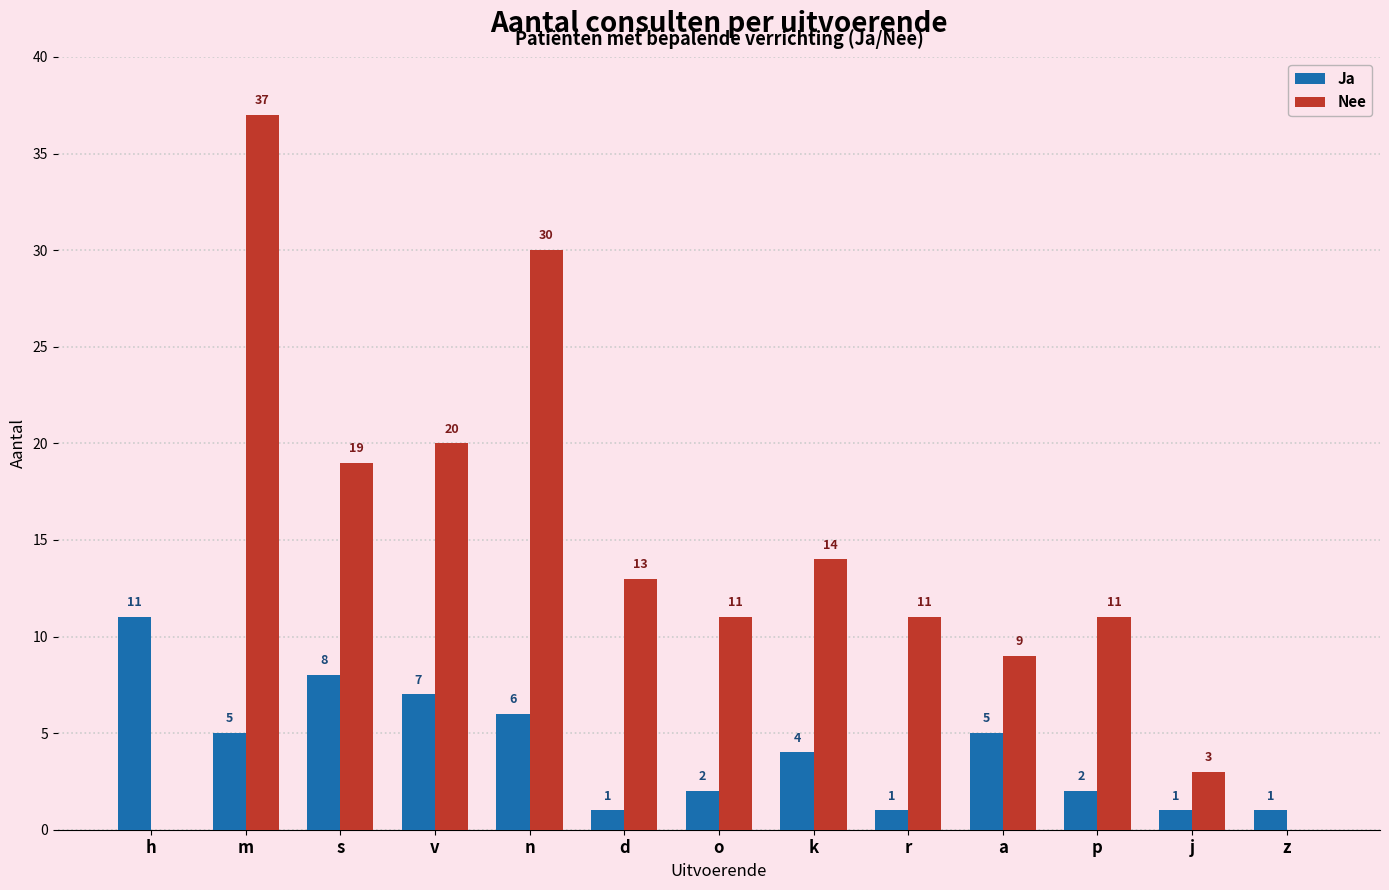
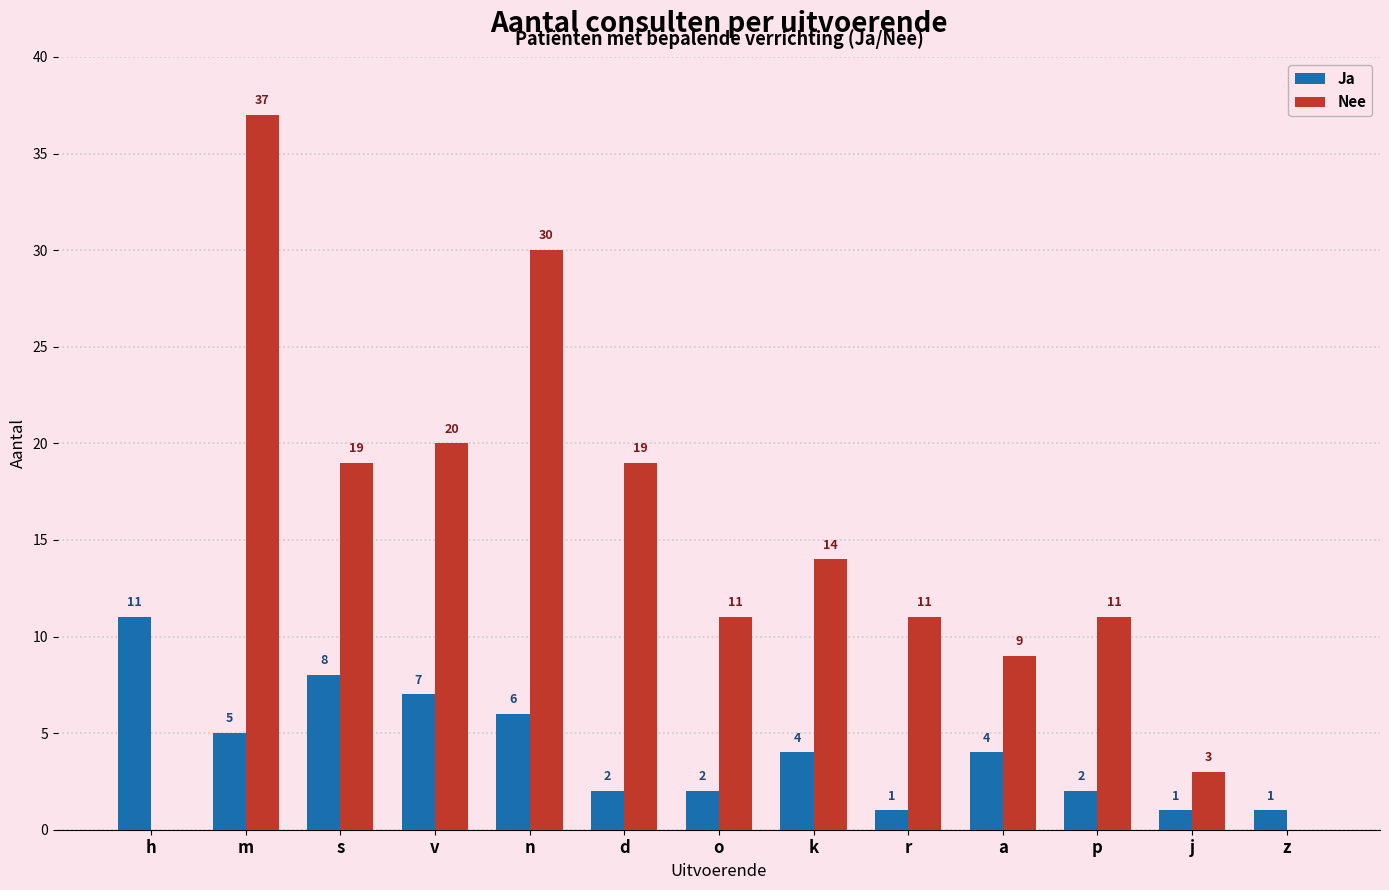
  {
    "Ja": {
      "h": 11,
      "m": 5,
      "s": 8,
      "v": 7,
      "n": 6,
-     "d": 1,
+     "d": 2,
      "o": 2,
      "k": 4,
      "r": 1,
-     "a": 5,
+     "a": 4,
      "p": 2,
      "j": 1,
      "z": 1
    },
    "Nee": {
      "m": 37,
      "s": 19,
      "v": 20,
      "n": 30,
-     "d": 13,
+     "d": 19,
      "o": 11,
      "k": 14,
      "r": 11,
      "a": 9,
      "p": 11,
      "j": 3
    }
  }
